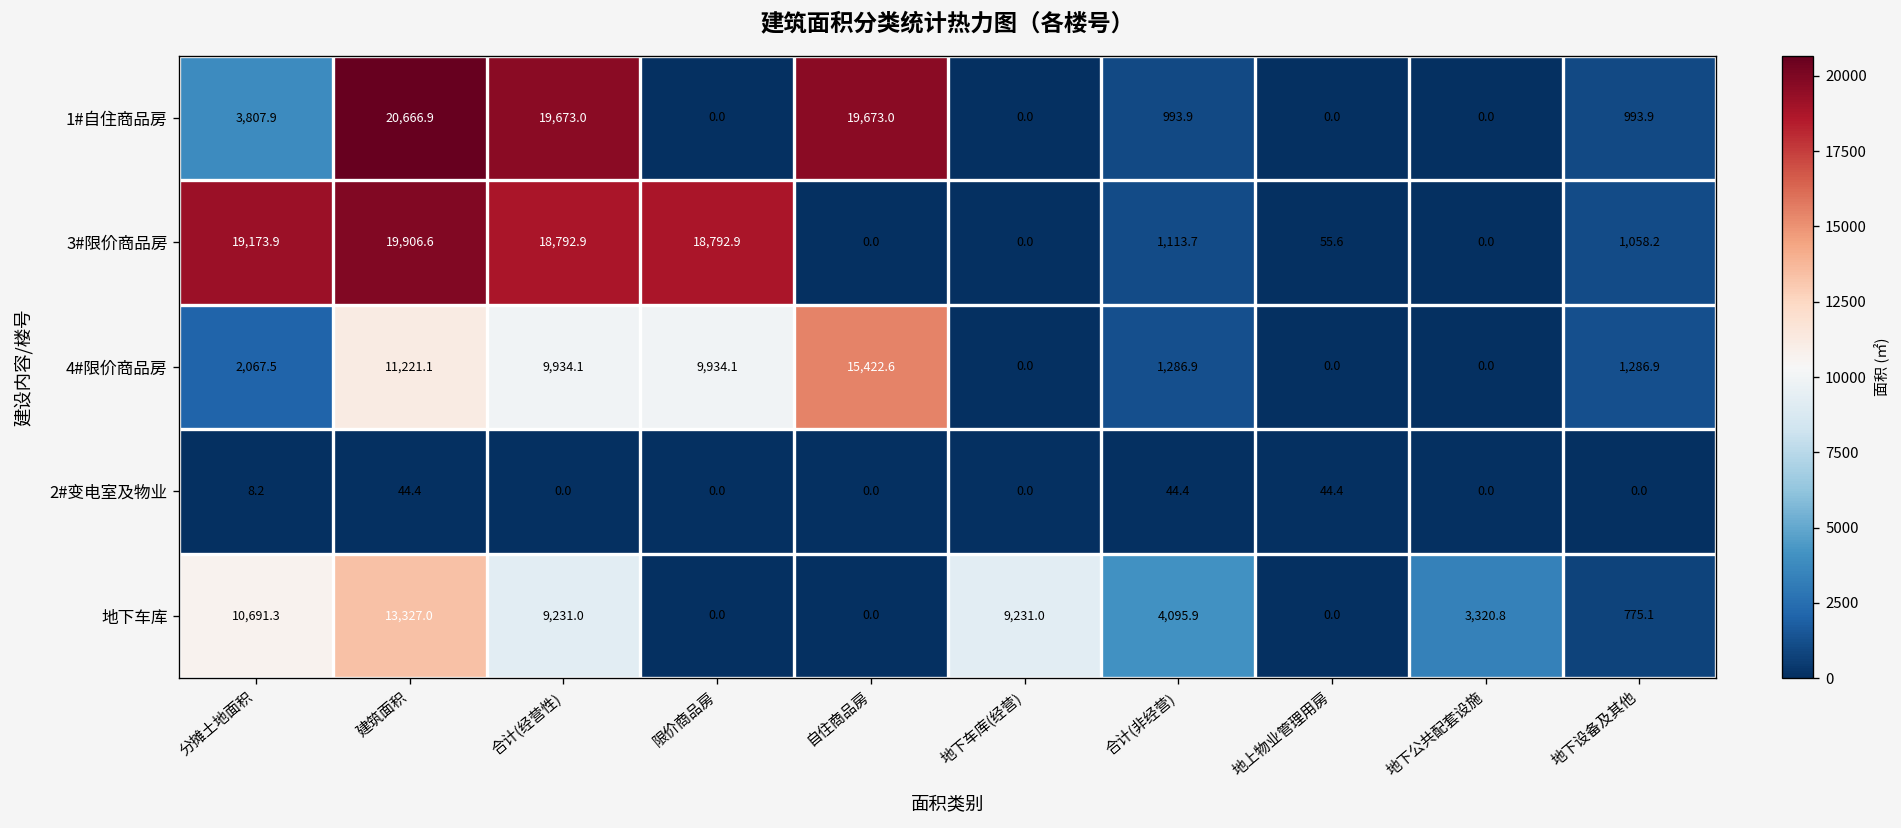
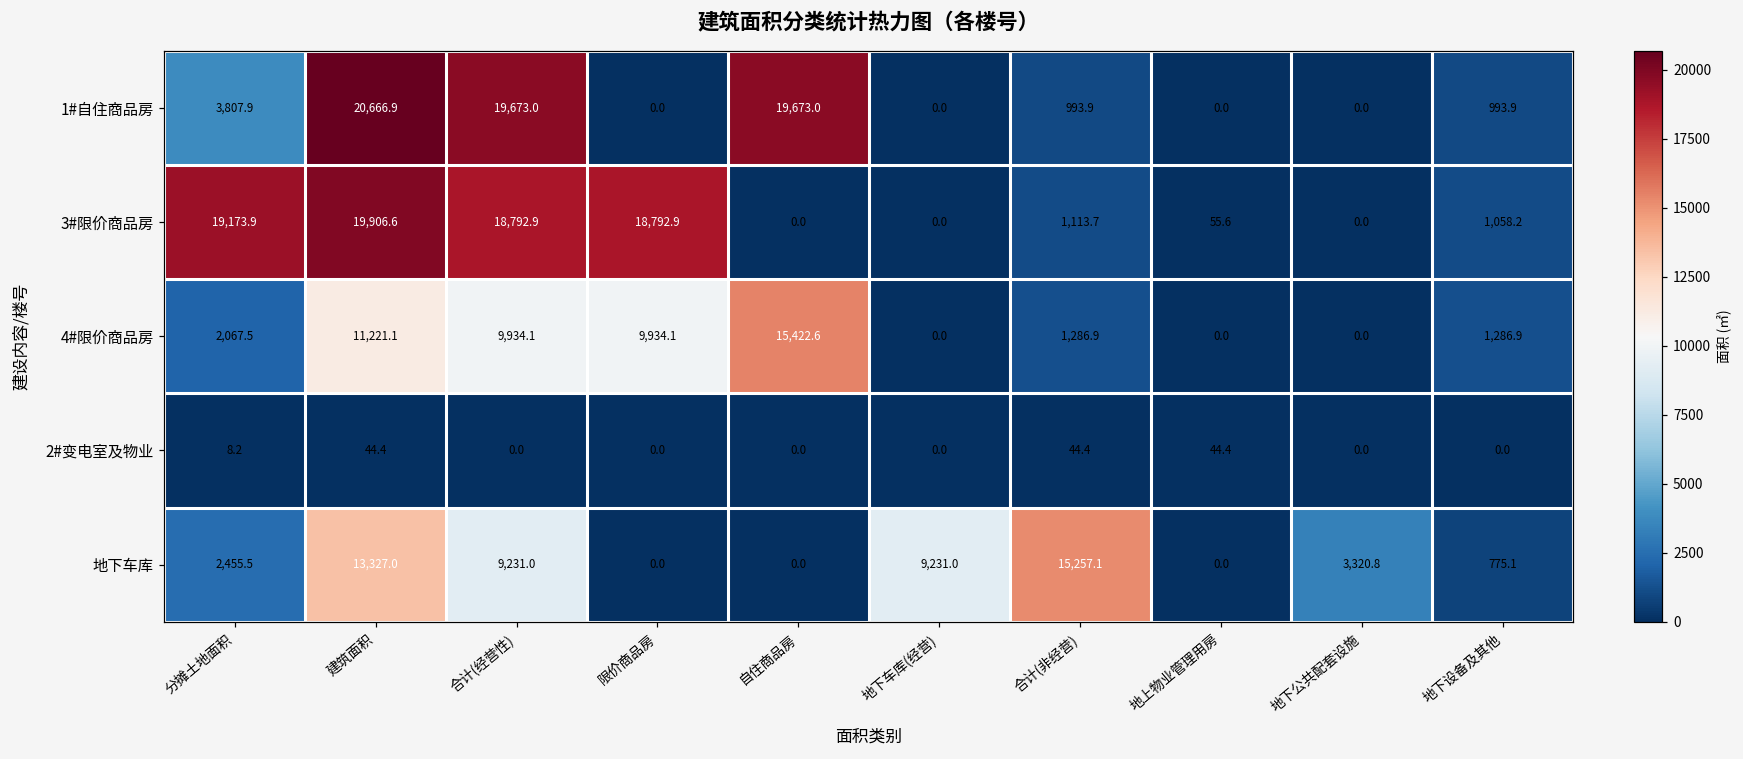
  {
    "1#自住商品房": {
      "分摊土地面积": "3,807.9",
      "建筑面积": "20,666.9",
      "合计(经营性)": "19,673.0",
      "限价商品房": "0.0",
      "自住商品房": "19,673.0",
      "地下车库(经营)": "0.0",
      "合计(非经营)": "993.9",
      "地上物业管理用房": "0.0",
      "地下公共配套设施": "0.0",
      "地下设备及其他": "993.9"
    },
    "3#限价商品房": {
      "分摊土地面积": "19,173.9",
      "建筑面积": "19,906.6",
      "合计(经营性)": "18,792.9",
      "限价商品房": "18,792.9",
      "自住商品房": "0.0",
      "地下车库(经营)": "0.0",
      "合计(非经营)": "1,113.7",
      "地上物业管理用房": "55.6",
      "地下公共配套设施": "0.0",
      "地下设备及其他": "1,058.2"
    },
    "4#限价商品房": {
      "分摊土地面积": "2,067.5",
      "建筑面积": "11,221.1",
      "合计(经营性)": "9,934.1",
      "限价商品房": "9,934.1",
      "自住商品房": "15,422.6",
      "地下车库(经营)": "0.0",
      "合计(非经营)": "1,286.9",
      "地上物业管理用房": "0.0",
      "地下公共配套设施": "0.0",
      "地下设备及其他": "1,286.9"
    },
    "2#变电室及物业": {
      "分摊土地面积": "8.2",
      "建筑面积": "44.4",
      "合计(经营性)": "0.0",
      "限价商品房": "0.0",
      "自住商品房": "0.0",
      "地下车库(经营)": "0.0",
      "合计(非经营)": "44.4",
      "地上物业管理用房": "44.4",
      "地下公共配套设施": "0.0",
      "地下设备及其他": "0.0"
    },
    "地下车库": {
-     "分摊土地面积": "10,691.3",
+     "分摊土地面积": "2,455.5",
      "建筑面积": "13,327.0",
      "合计(经营性)": "9,231.0",
      "限价商品房": "0.0",
      "自住商品房": "0.0",
      "地下车库(经营)": "9,231.0",
-     "合计(非经营)": "4,095.9",
+     "合计(非经营)": "15,257.1",
      "地上物业管理用房": "0.0",
      "地下公共配套设施": "3,320.8",
      "地下设备及其他": "775.1"
    }
  }
